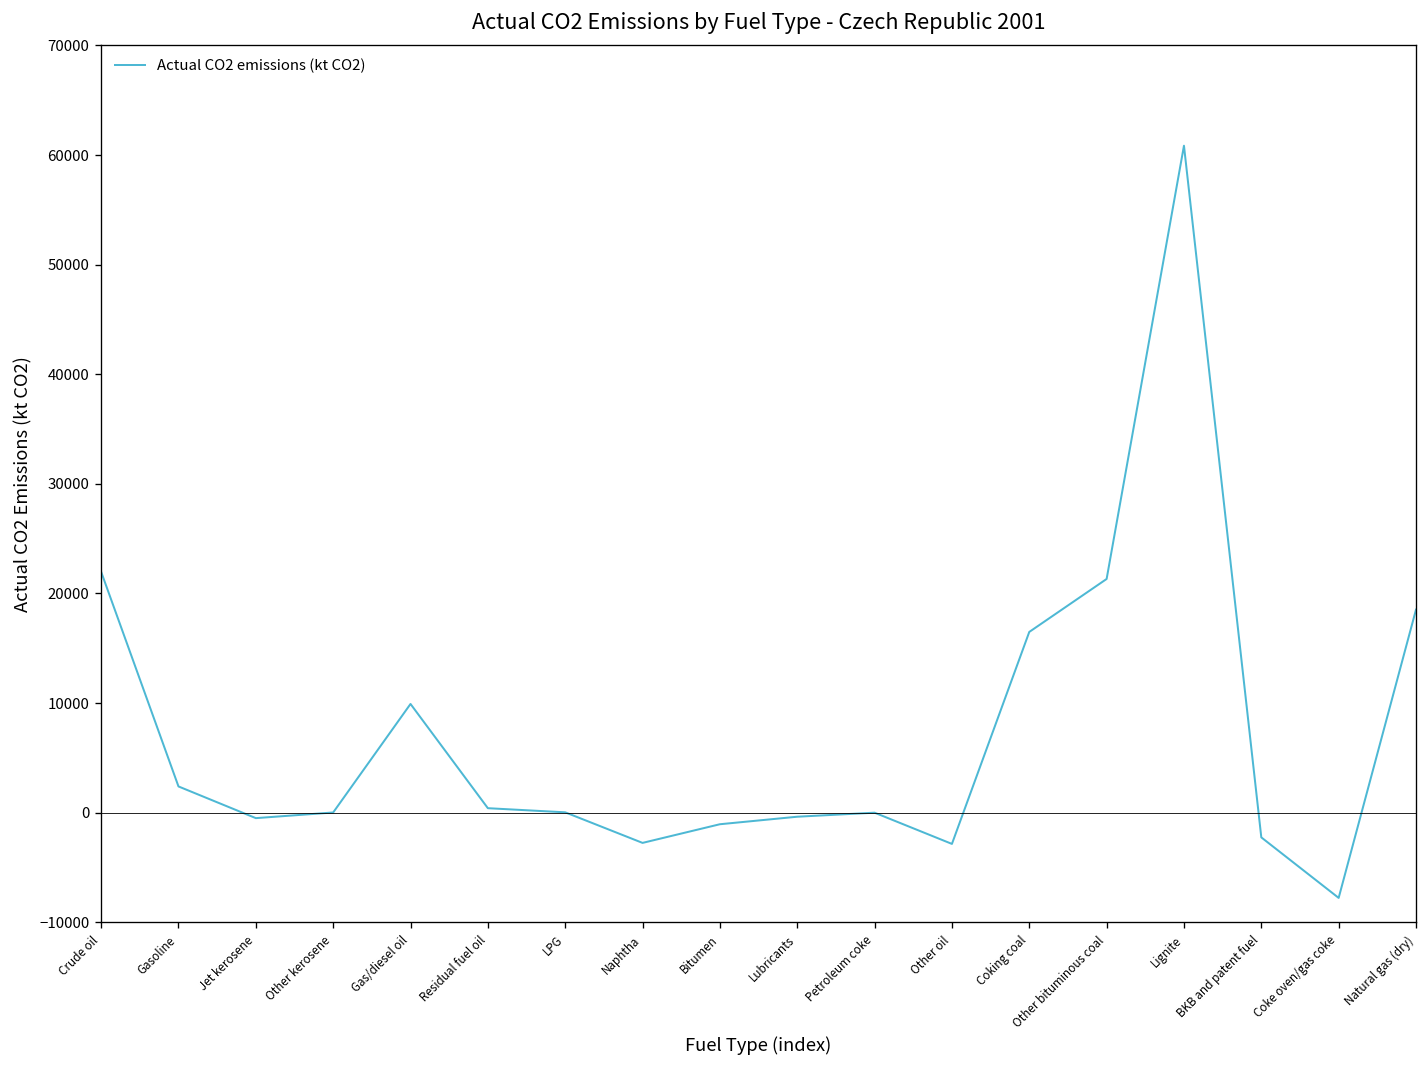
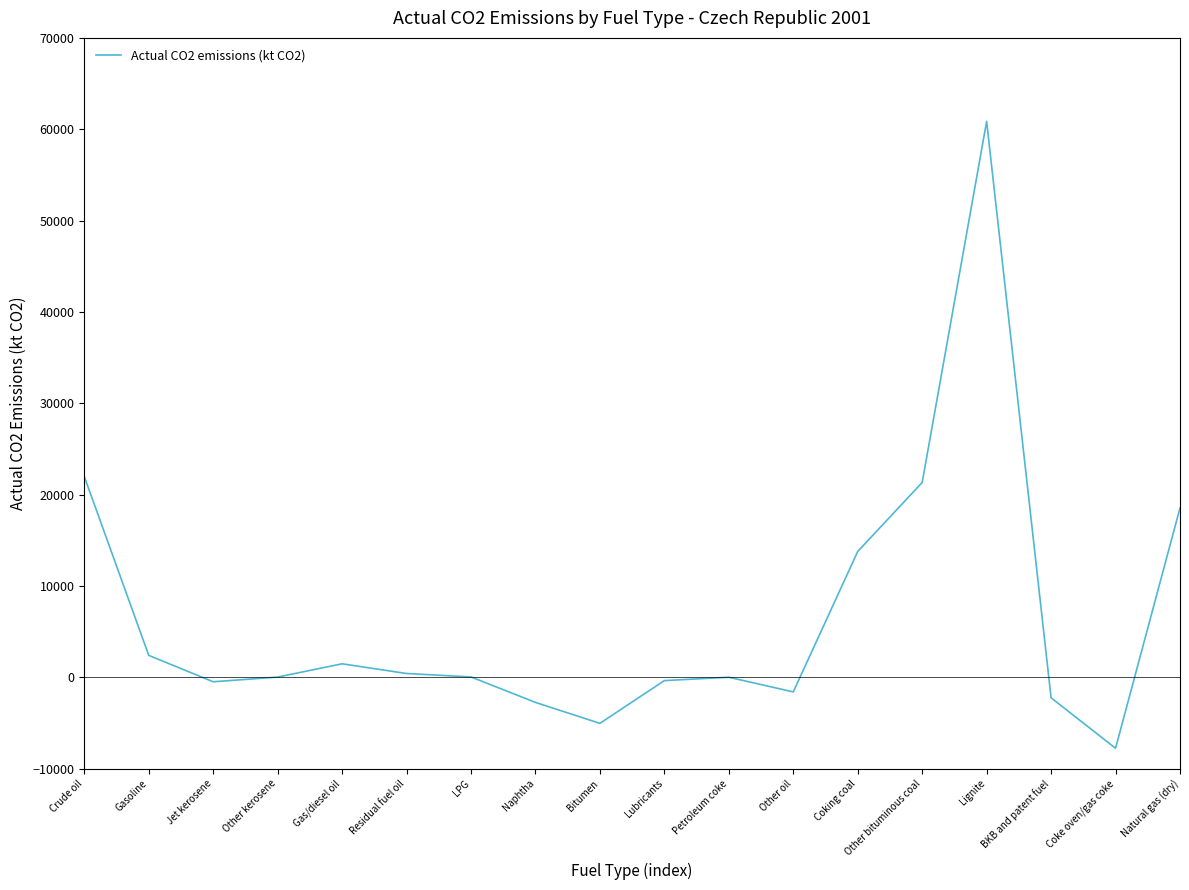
  {
    "Crude oil": 22000,
    "Gasoline": 2000,
    "Jet kerosene": 0,
    "Other kerosene": 0,
-   "Gas/diesel oil": 10000,
+   "Gas/diesel oil": 1000,
    "Residual fuel oil": 0,
    "LPG": 0,
    "Naphtha": -3000,
-   "Bitumen": -1000,
+   "Bitumen": -5000,
    "Lubricants": 0,
    "Petroleum coke": 0,
-   "Other oil": -3000,
-   "Coking coal": 16000,
+   "Other oil": -2000,
+   "Coking coal": 14000,
    "Other bituminous coal": 21000,
    "Lignite": 61000,
    "BKB and patent fuel": -2000,
    "Coke oven/gas coke": -8000,
    "Natural gas (dry)": 19000
  }
